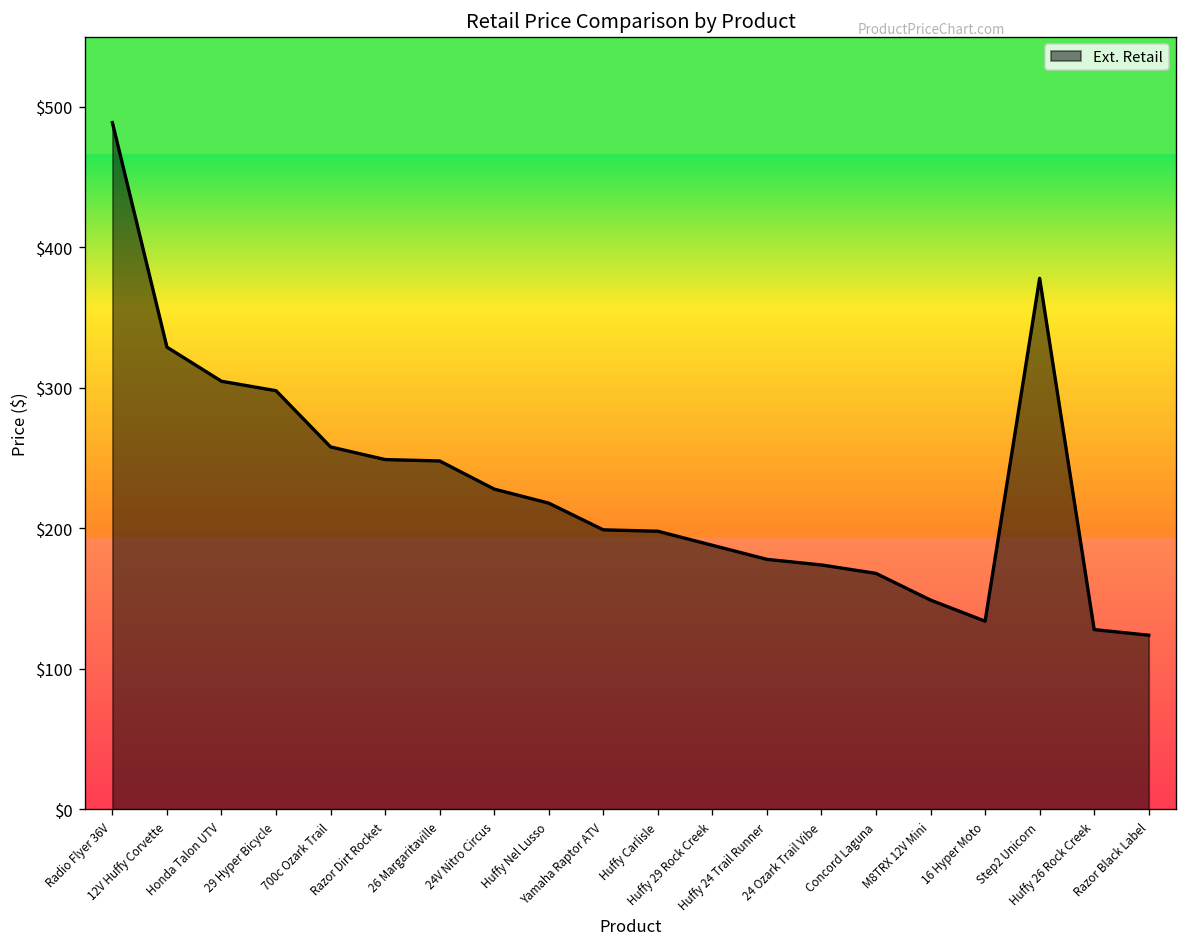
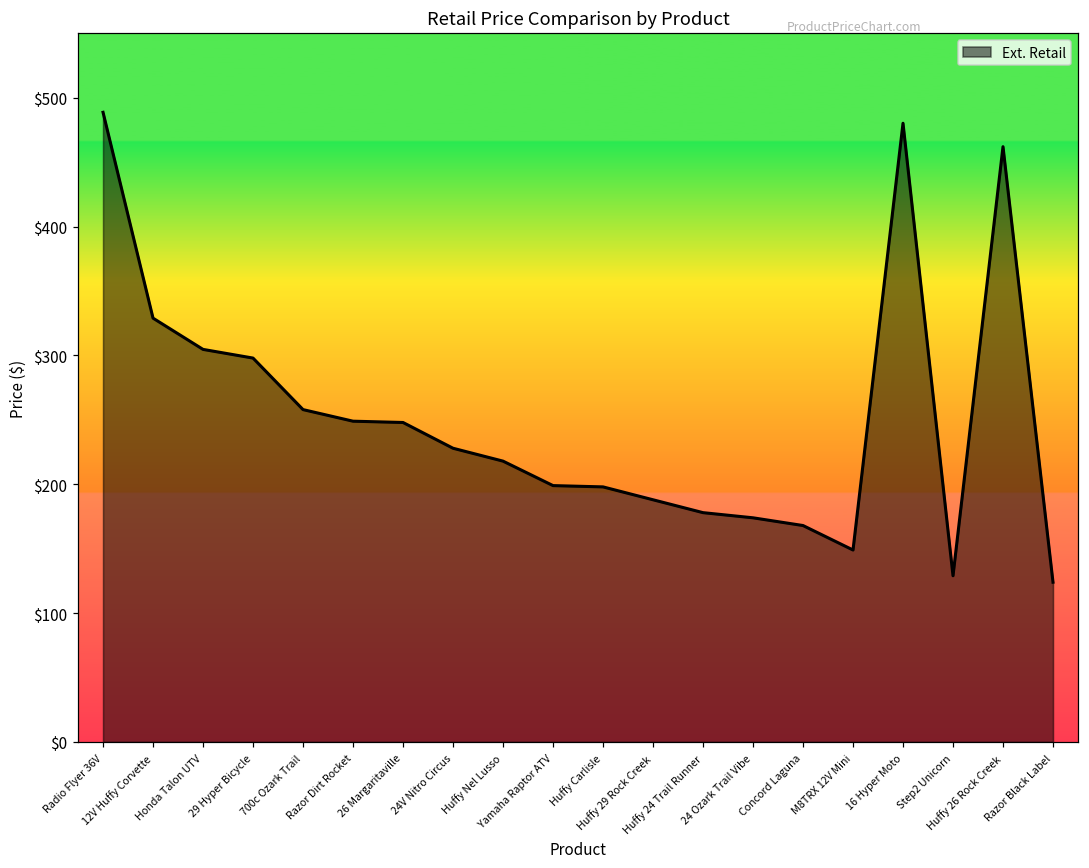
  {
    "Radio Flyer 36V": "$489",
    "12V Huffy Corvette": "$329",
    "Honda Talon UTV": "$305",
    "29 Hyper Bicycle": "$298",
    "700c Ozark Trail": "$258",
    "Razor Dirt Rocket": "$249",
    "26 Margaritaville": "$248",
    "24V Nitro Circus": "$228",
    "Huffy Nel Lusso": "$218",
    "Yamaha Raptor ATV": "$199",
    "Huffy Carlisle": "$198",
    "Huffy 29 Rock Creek": "$188",
    "Huffy 24 Trail Runner": "$178",
    "24 Ozark Trail Vibe": "$174",
    "Concord Laguna": "$168",
    "M8TRX 12V Mini": "$149",
-   "16 Hyper Moto": "$134",
-   "Step2 Unicorn": "$378",
-   "Huffy 26 Rock Creek": "$128",
+   "16 Hyper Moto": "$480",
+   "Step2 Unicorn": "$129",
+   "Huffy 26 Rock Creek": "$462",
    "Razor Black Label": "$124"
  }
